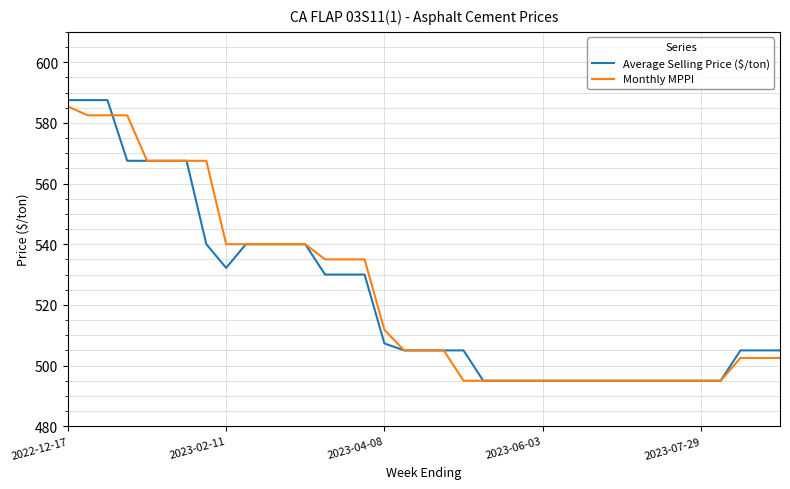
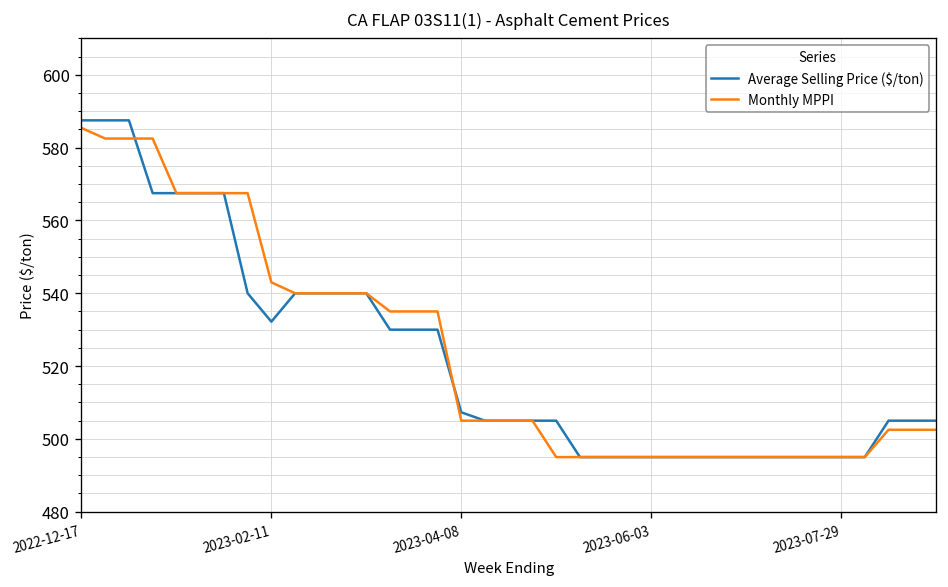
  {
    "Average Selling Price ($/ton)": {
      "2022-12-17": 588,
      "2023-02-11": 532,
      "2023-04-08": 507
    },
    "Monthly MPPI": {
      "2022-12-17": 585,
-     "2023-02-11": 540,
-     "2023-04-08": 512
+     "2023-02-11": 543,
+     "2023-04-08": 505
    }
  }
